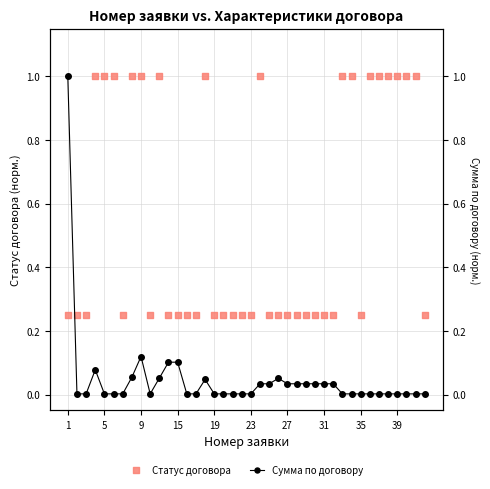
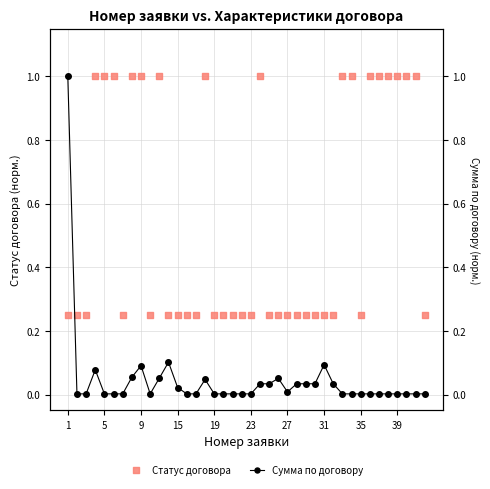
  {
    "Сумма по договору": {
      "1": 1.00,
      "5": 0.00,
-     "9": 0.12,
-     "15": 0.10,
+     "9": 0.09,
+     "15": 0.02,
      "19": 0.00,
      "23": 0.00,
-     "27": 0.03,
-     "31": 0.03,
+     "27": 0.01,
+     "31": 0.09,
      "35": 0.00,
      "39": 0.00
    }
  }
